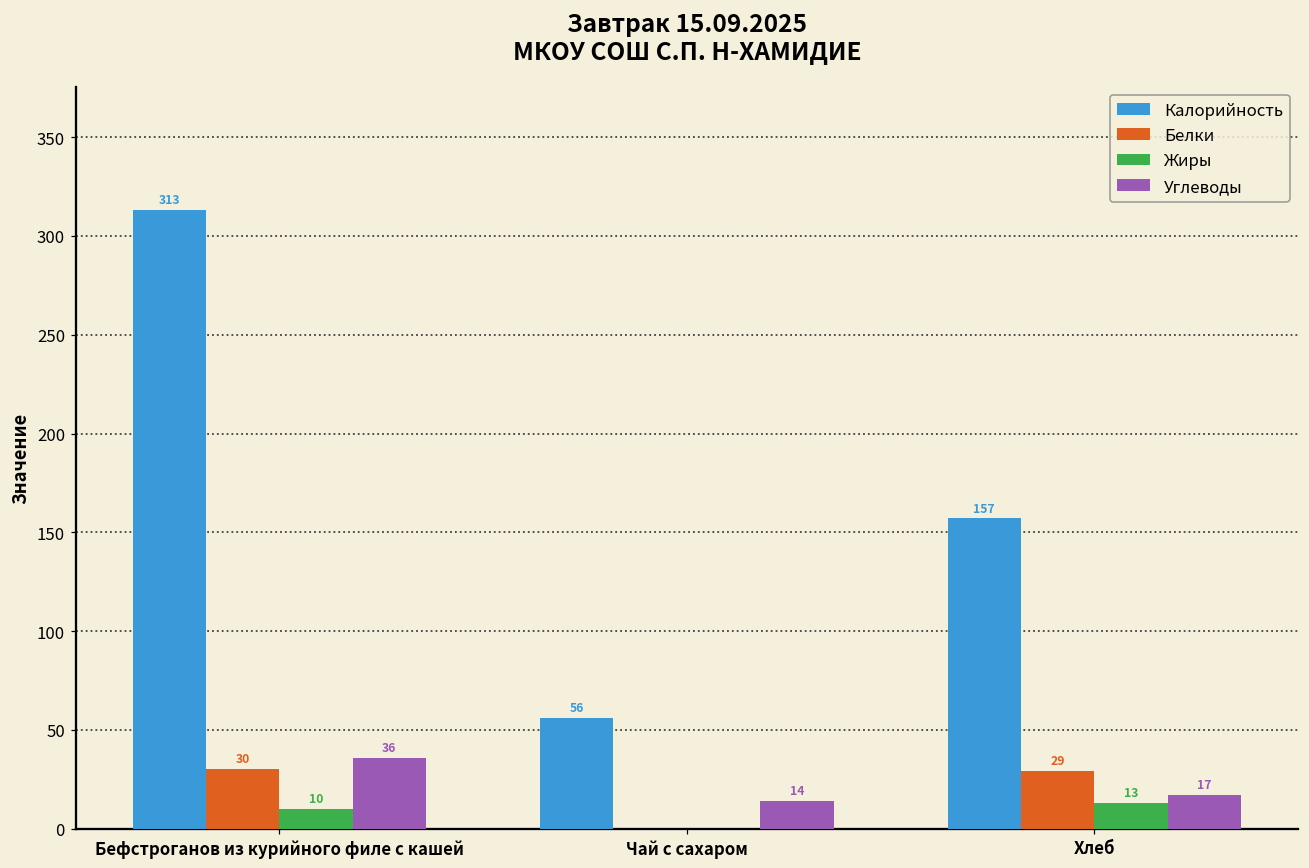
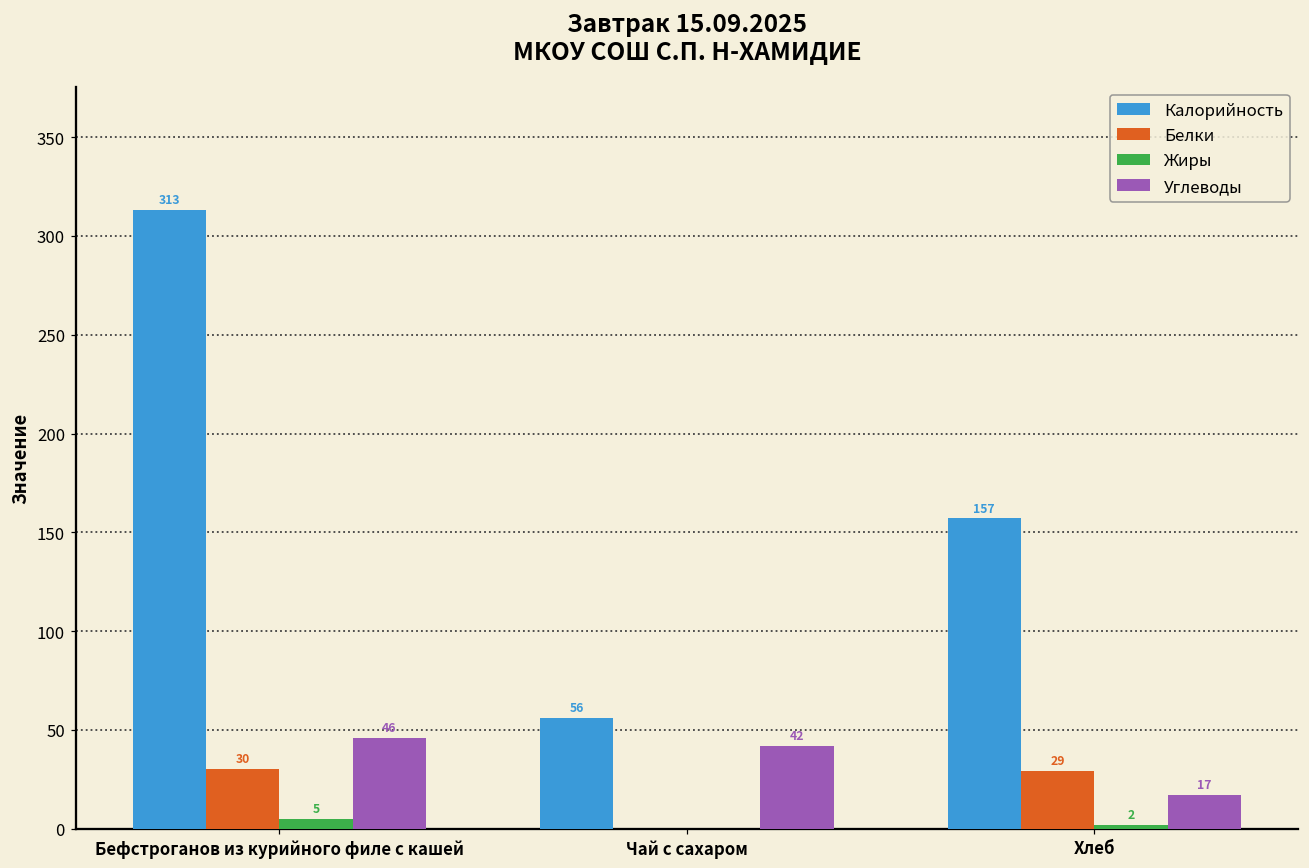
  {
    "Калорийность": {
      "Бефстроганов из курийного филе с кашей": 313,
      "Чай с сахаром": 56,
      "Хлеб": 157
    },
    "Белки": {
      "Бефстроганов из курийного филе с кашей": 30,
      "Хлеб": 29
    },
    "Жиры": {
-     "Бефстроганов из курийного филе с кашей": 10,
-     "Хлеб": 13
+     "Бефстроганов из курийного филе с кашей": 5,
+     "Хлеб": 2
    },
    "Углеводы": {
-     "Бефстроганов из курийного филе с кашей": 36,
-     "Чай с сахаром": 14,
+     "Бефстроганов из курийного филе с кашей": 46,
+     "Чай с сахаром": 42,
      "Хлеб": 17
    }
  }
